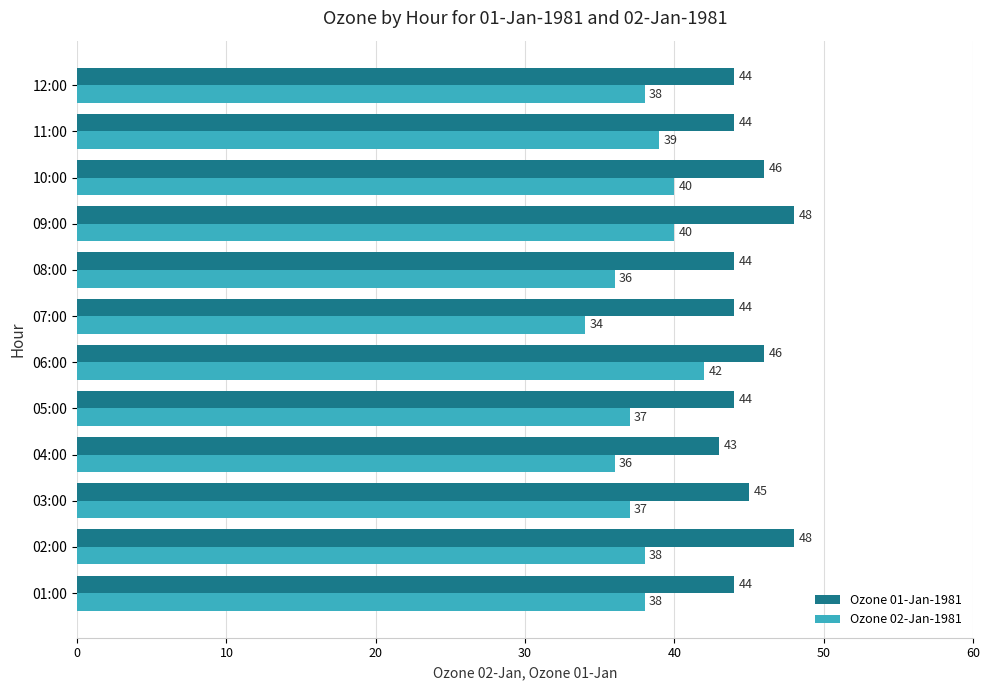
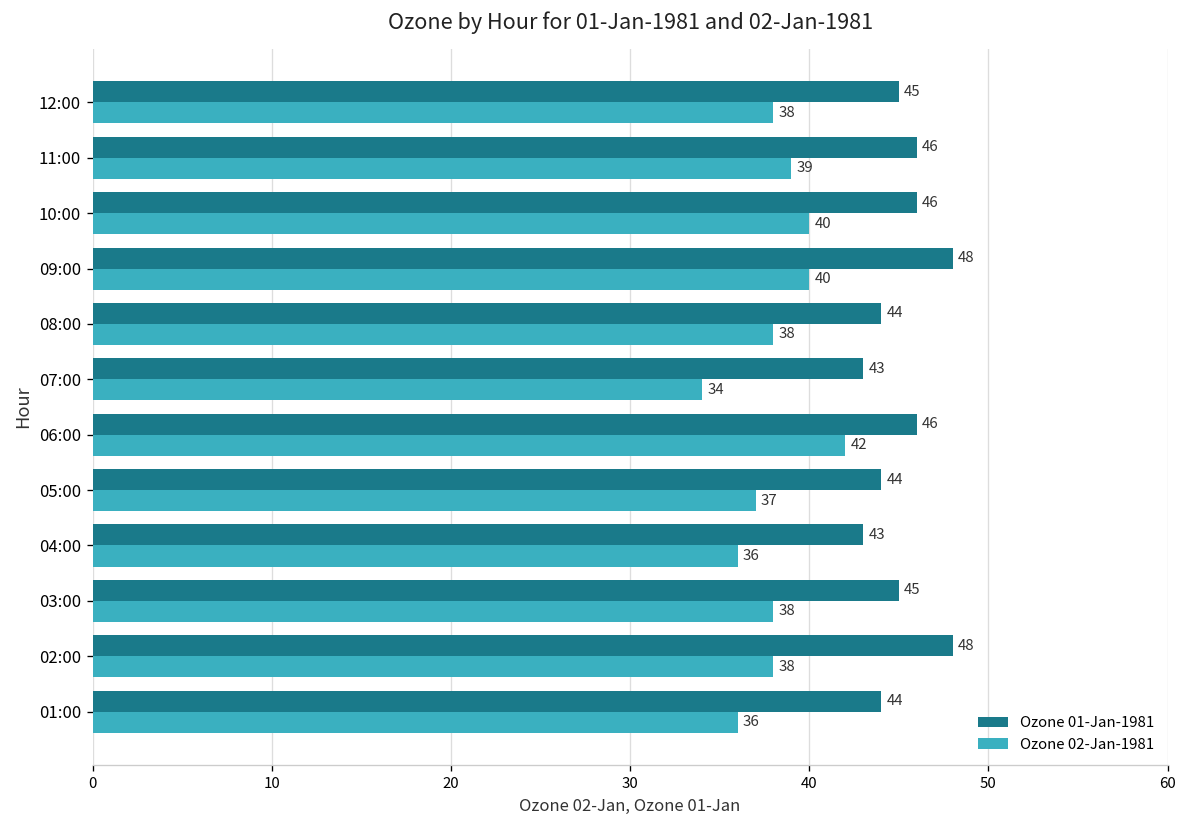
  {
    "Ozone 01-Jan-1981": {
-     "12:00": 44,
-     "11:00": 44,
+     "12:00": 45,
+     "11:00": 46,
      "10:00": 46,
      "09:00": 48,
      "08:00": 44,
-     "07:00": 44,
+     "07:00": 43,
      "06:00": 46,
      "05:00": 44,
      "04:00": 43,
      "03:00": 45,
      "02:00": 48,
      "01:00": 44
    },
    "Ozone 02-Jan-1981": {
      "12:00": 38,
      "11:00": 39,
      "10:00": 40,
      "09:00": 40,
-     "08:00": 36,
+     "08:00": 38,
      "07:00": 34,
      "06:00": 42,
      "05:00": 37,
      "04:00": 36,
-     "03:00": 37,
+     "03:00": 38,
      "02:00": 38,
-     "01:00": 38
+     "01:00": 36
    }
  }
